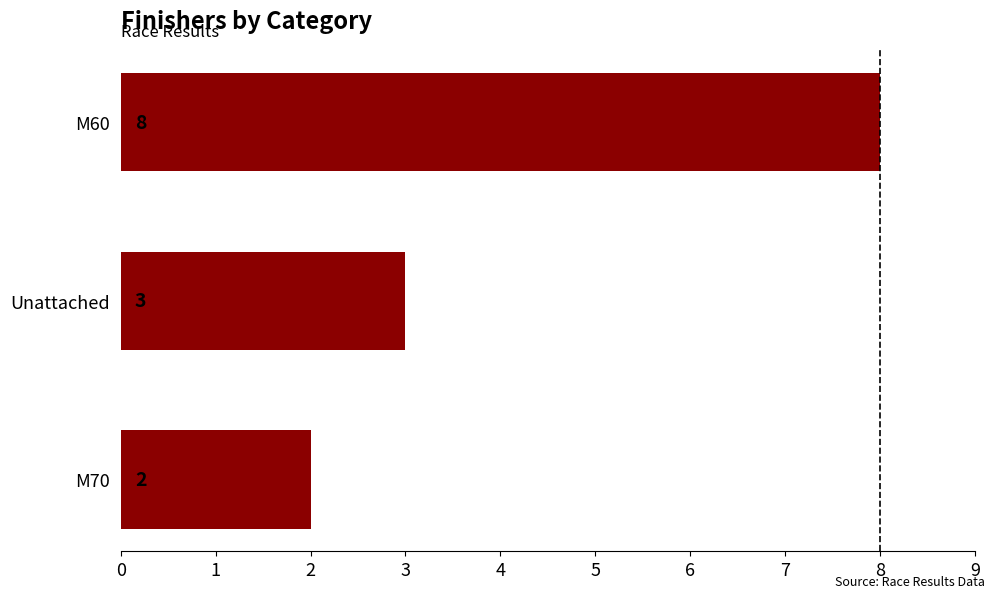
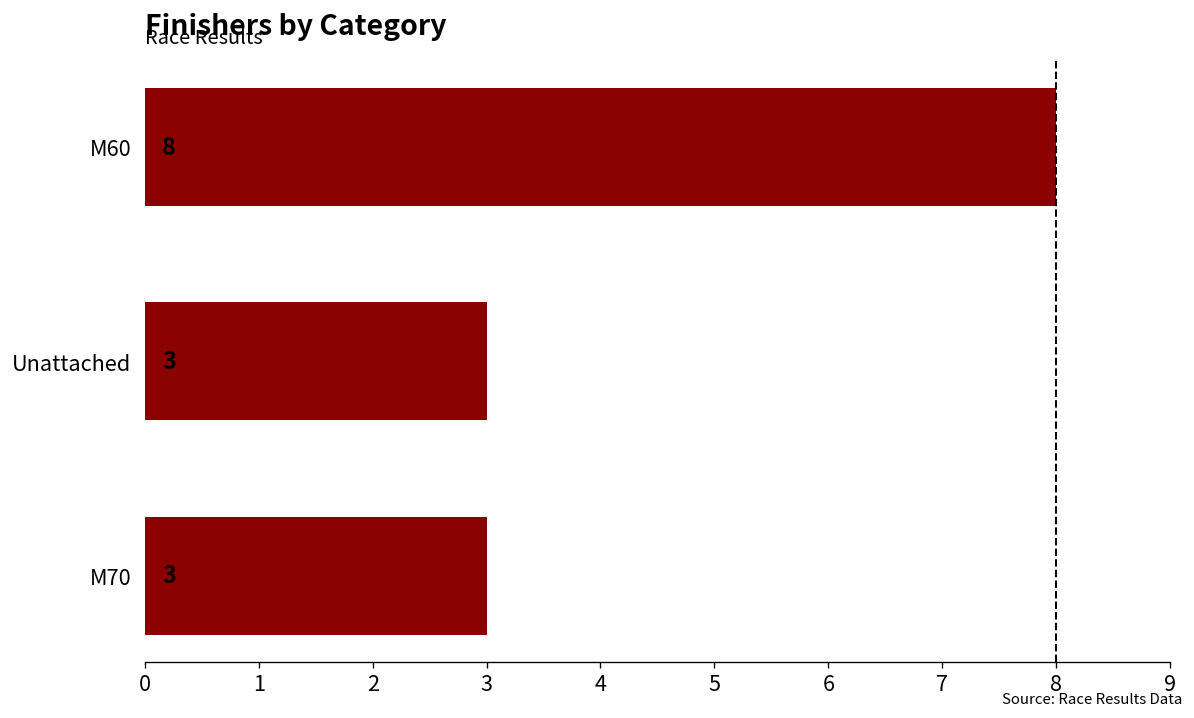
  {
    "M60": 8,
    "Unattached": 3,
-   "M70": 2
+   "M70": 3
  }
